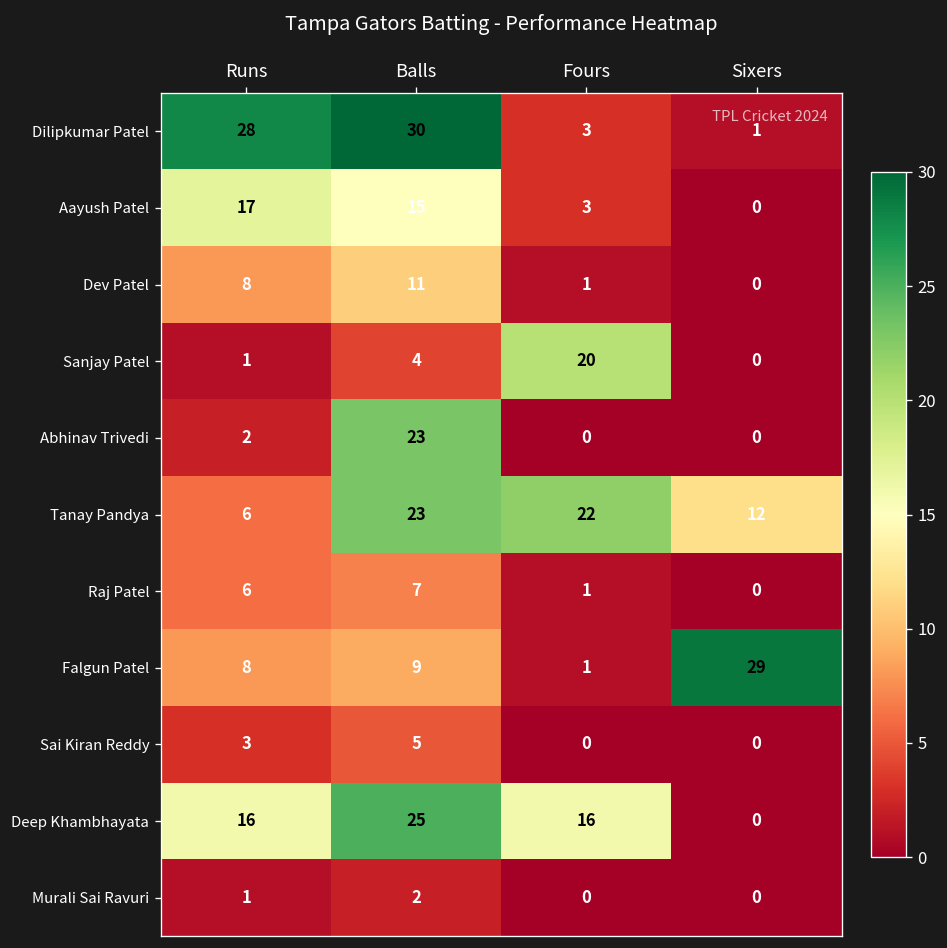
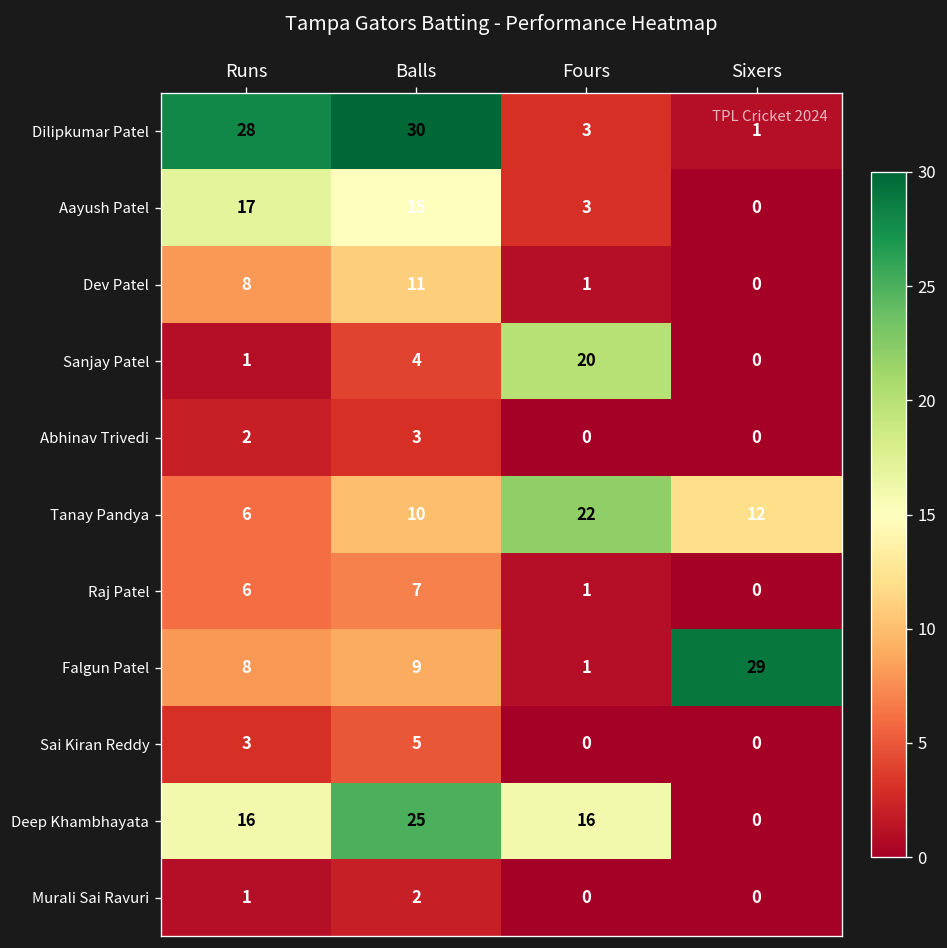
  {
    "Dilipkumar Patel": {
      "Runs": 28,
      "Balls": 30,
      "Fours": 3,
      "Sixers": 2024
    },
    "Aayush Patel": {
      "Runs": 17,
      "Balls": 15,
      "Fours": 3,
      "Sixers": 0
    },
    "Dev Patel": {
      "Runs": 8,
      "Balls": 11,
      "Fours": 1,
      "Sixers": 0
    },
    "Sanjay Patel": {
      "Runs": 1,
      "Balls": 4,
      "Fours": 20,
      "Sixers": 0
    },
    "Abhinav Trivedi": {
      "Runs": 2,
-     "Balls": 23,
+     "Balls": 3,
      "Fours": 0,
      "Sixers": 0
    },
    "Tanay Pandya": {
      "Runs": 6,
-     "Balls": 23,
+     "Balls": 10,
      "Fours": 22,
      "Sixers": 12
    },
    "Raj Patel": {
      "Runs": 6,
      "Balls": 7,
      "Fours": 1,
      "Sixers": 0
    },
    "Falgun Patel": {
      "Runs": 8,
      "Balls": 9,
      "Fours": 1,
      "Sixers": 29
    },
    "Sai Kiran Reddy": {
      "Runs": 3,
      "Balls": 5,
      "Fours": 0,
      "Sixers": 0
    },
    "Deep Khambhayata": {
      "Runs": 16,
      "Balls": 25,
      "Fours": 16,
      "Sixers": 0
    },
    "Murali Sai Ravuri": {
      "Runs": 1,
      "Balls": 2,
      "Fours": 0,
      "Sixers": 0
    }
  }
